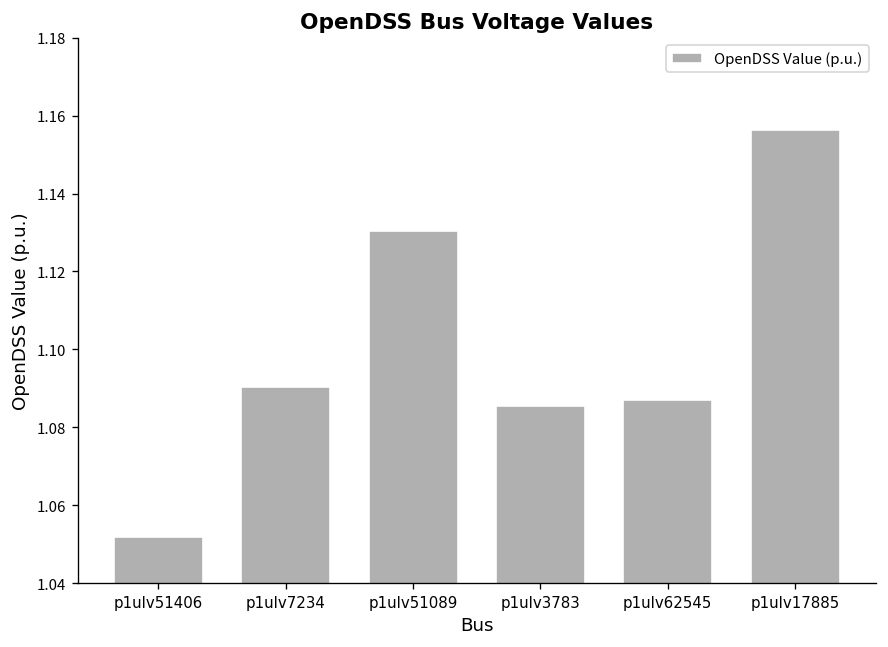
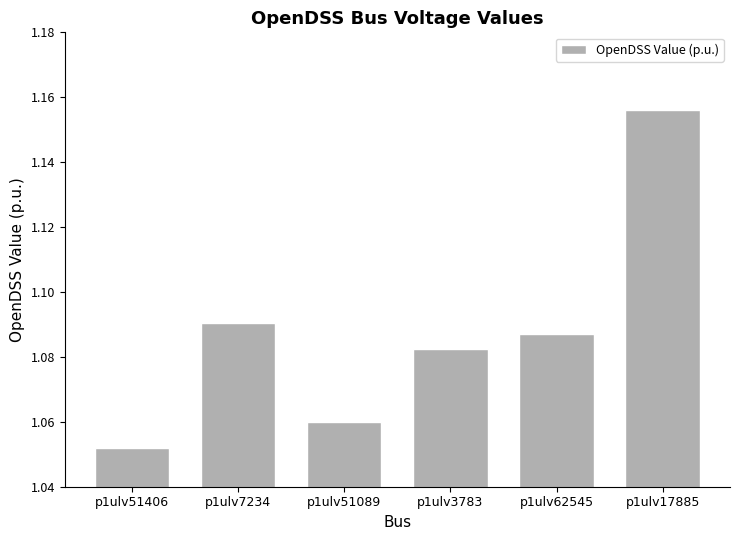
  {
    "p1ulv51406": 1.052,
    "p1ulv7234": 1.090,
-   "p1ulv51089": 1.130,
-   "p1ulv3783": 1.085,
+   "p1ulv51089": 1.060,
+   "p1ulv3783": 1.082,
    "p1ulv62545": 1.087,
    "p1ulv17885": 1.156
  }
